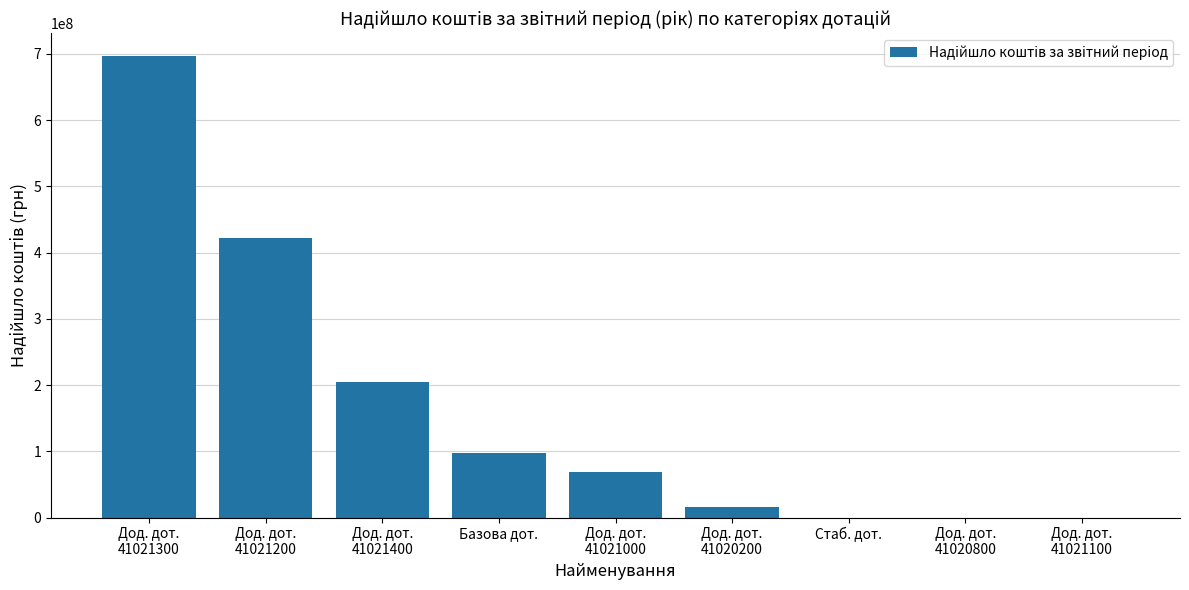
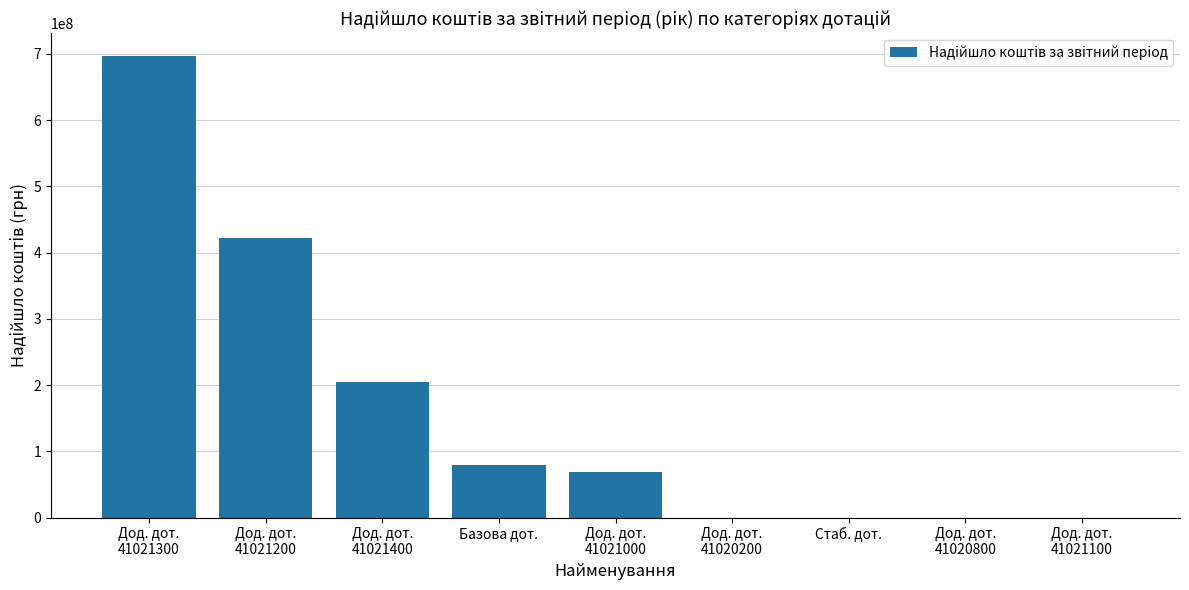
  {
    "Дод. дот. 41021300": 700000000,
    "Дод. дот. 41021200": 420000000,
    "Дод. дот. 41021400": 200000000,
-   "Базова дот.": 100000000,
+   "Базова дот.": 80000000,
    "Дод. дот. 41021000": 70000000,
-   "Дод. дот. 41020200": 20000000,
+   "Дод. дот. 41020200": 0,
    "Стаб. дот.": 0,
    "Дод. дот. 41020800": 0,
    "Дод. дот. 41021100": 0
  }
